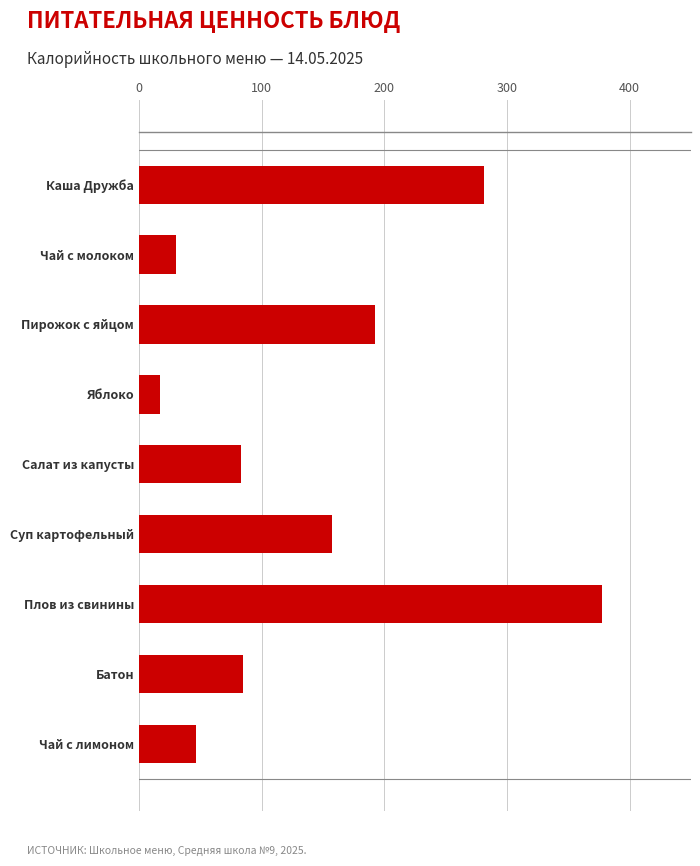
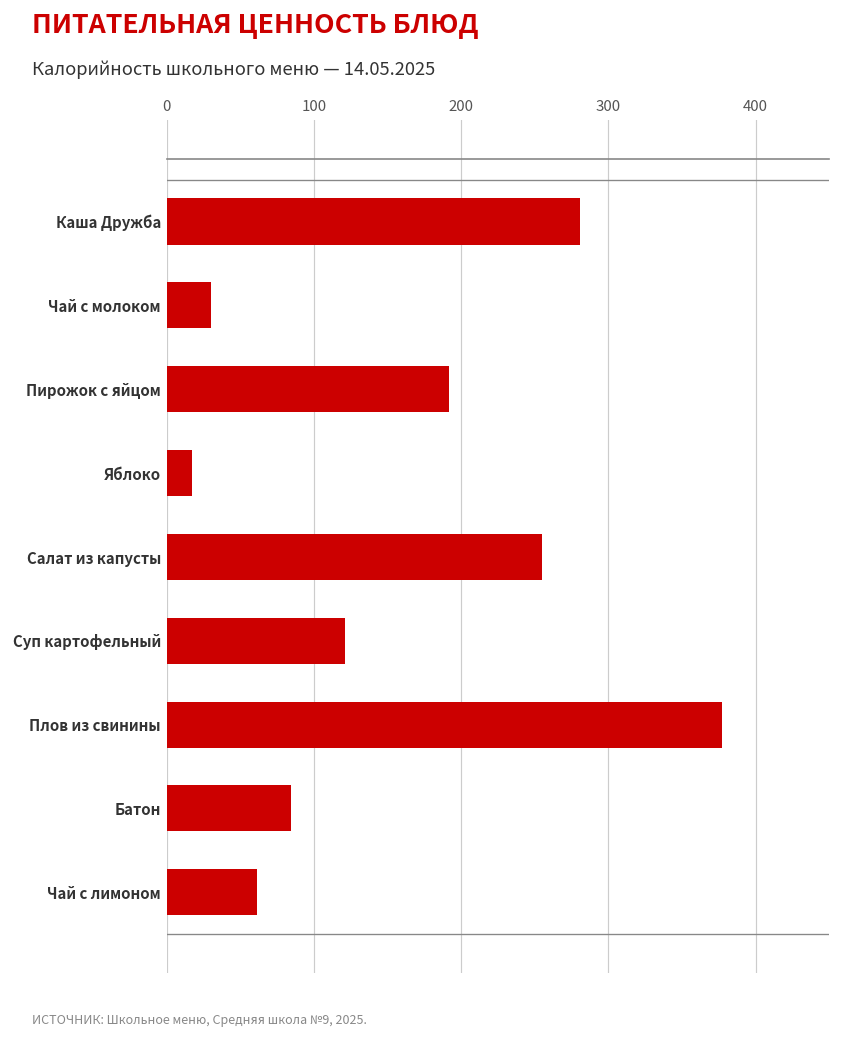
  {
    "Каша Дружба": 281,
    "Чай с молоком": 30,
    "Пирожок с яйцом": 192,
    "Яблоко": 17,
-   "Салат из капусты": 83,
-   "Суп картофельный": 157,
+   "Салат из капусты": 255,
+   "Суп картофельный": 121,
    "Плов из свинины": 377,
    "Батон": 84,
-   "Чай с лимоном": 46
+   "Чай с лимоном": 61
  }
